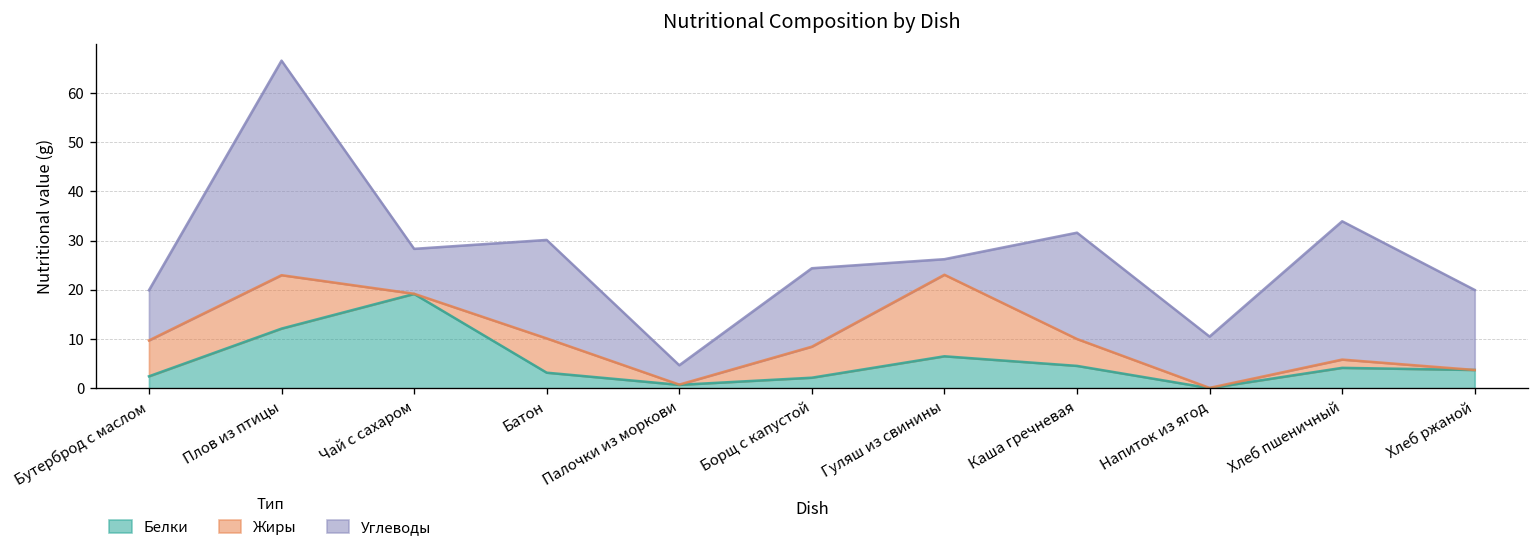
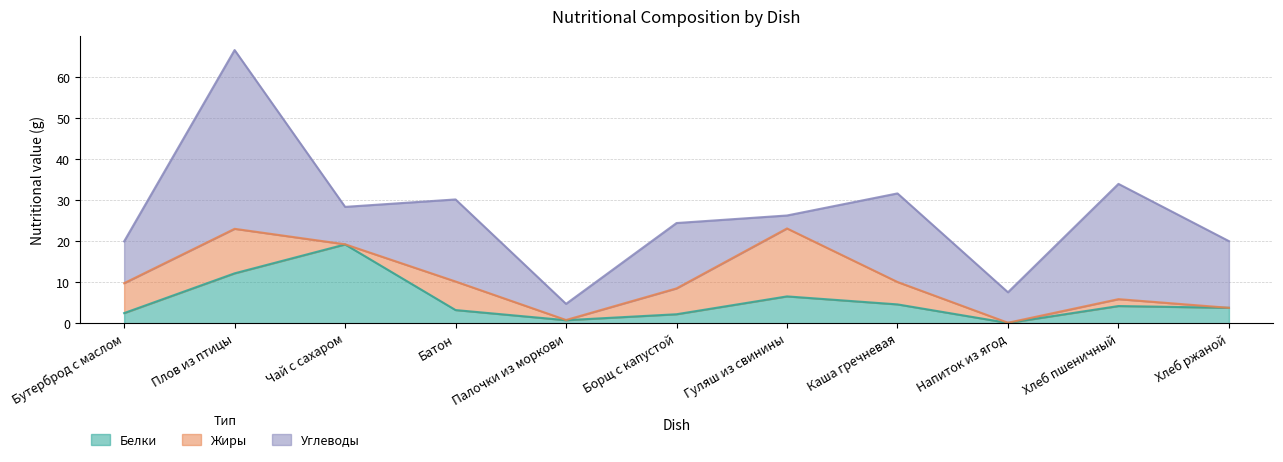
  {
    "Белки": {
      "Бутерброд с маслом": 2,
      "Плов из птицы": 12,
      "Батон": 3,
      "Борщ с капустой": 2,
      "Гуляш из свинины": 7,
      "Каша гречневая": 5,
      "Хлеб пшеничный": 4
    },
    "Жиры": {
      "Бутерброд с маслом": 7,
      "Плов из птицы": 11,
      "Батон": 7,
      "Борщ с капустой": 6,
      "Гуляш из свинины": 17,
      "Каша гречневая": 5,
      "Хлеб пшеничный": 2
    },
    "Углеводы": {
      "Бутерброд с маслом": 10,
      "Плов из птицы": 44,
      "Чай с сахаром": 9,
      "Батон": 20,
      "Палочки из моркови": 4,
      "Борщ с капустой": 16,
      "Гуляш из свинины": 3,
      "Каша гречневая": 22,
-     "Напиток из ягод": 10,
+     "Напиток из ягод": 7,
      "Хлеб пшеничный": 28,
      "Хлеб ржаной": 16
    }
  }
